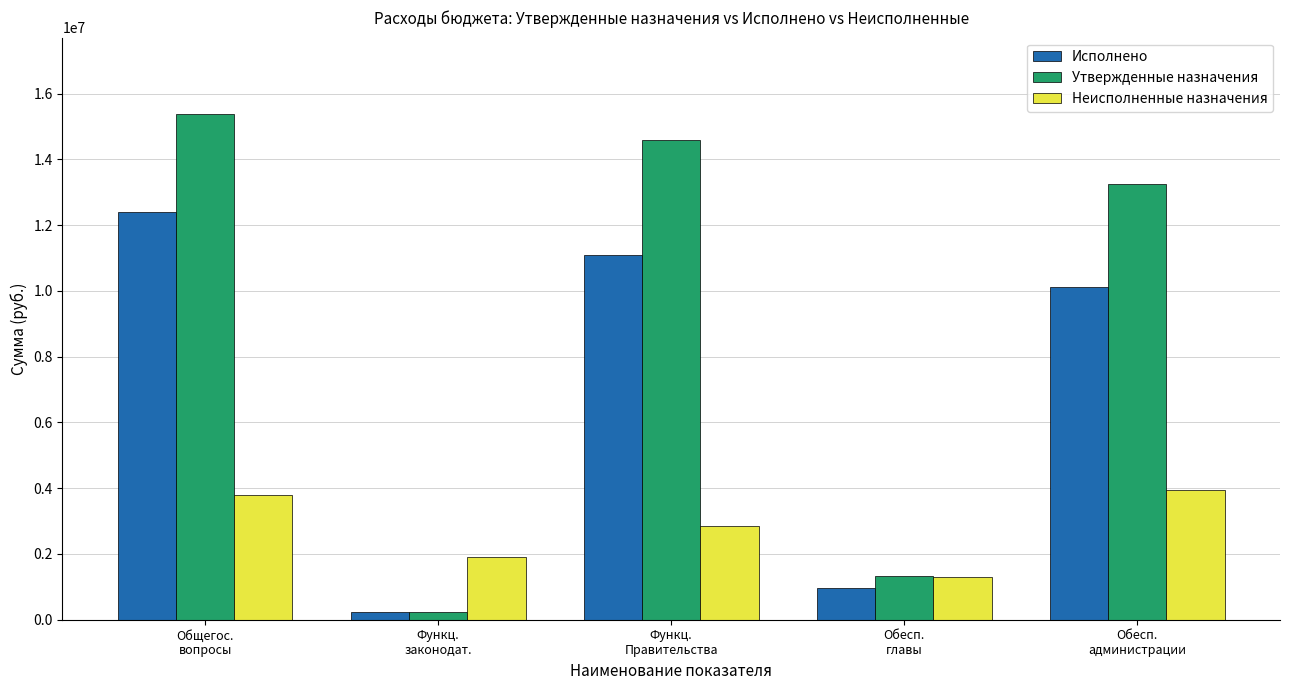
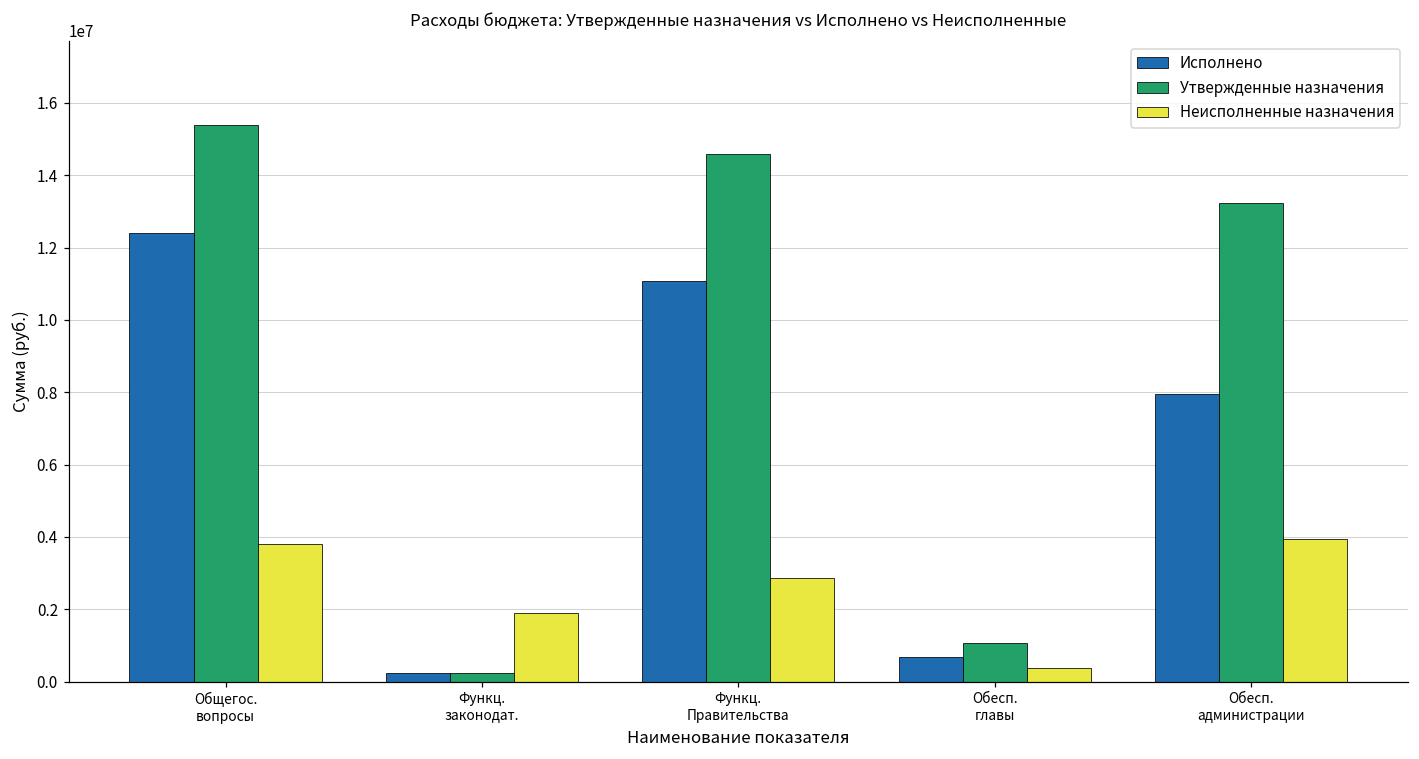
  {
    "Исполнено": {
      "Общегос. вопросы": 12400000,
      "Функц. законодат.": 200000,
      "Функц. Правительства": 11100000,
-     "Обесп. главы": 1000000,
-     "Обесп. администрации": 10100000
+     "Обесп. главы": 700000,
+     "Обесп. администрации": 8000000
    },
    "Утвержденные назначения": {
      "Общегос. вопросы": 15400000,
      "Функц. законодат.": 200000,
      "Функц. Правительства": 14600000,
-     "Обесп. главы": 1300000,
+     "Обесп. главы": 1100000,
      "Обесп. администрации": 13200000
    },
    "Неисполненные назначения": {
      "Общегос. вопросы": 3800000,
      "Функц. законодат.": 1900000,
      "Функц. Правительства": 2900000,
-     "Обесп. главы": 1300000,
+     "Обесп. главы": 400000,
      "Обесп. администрации": 3900000
    }
  }
